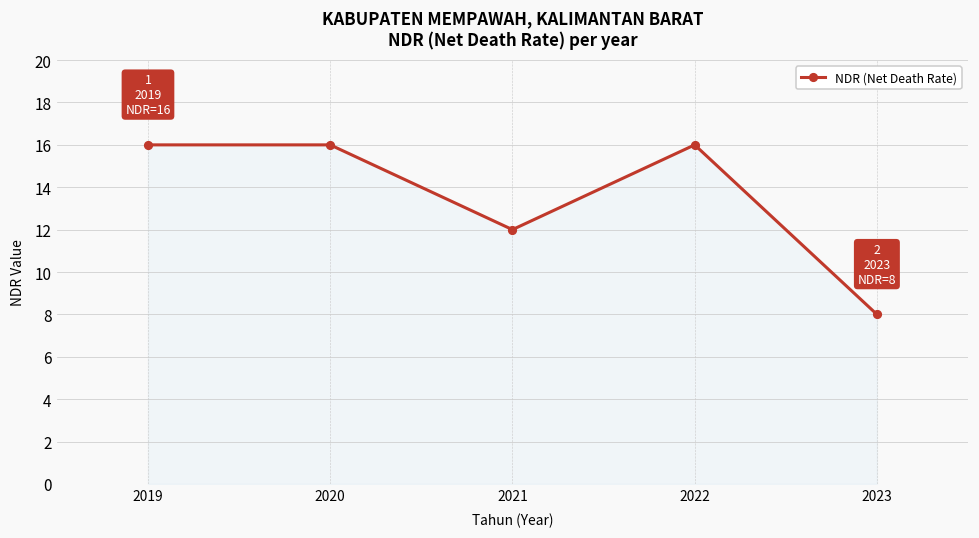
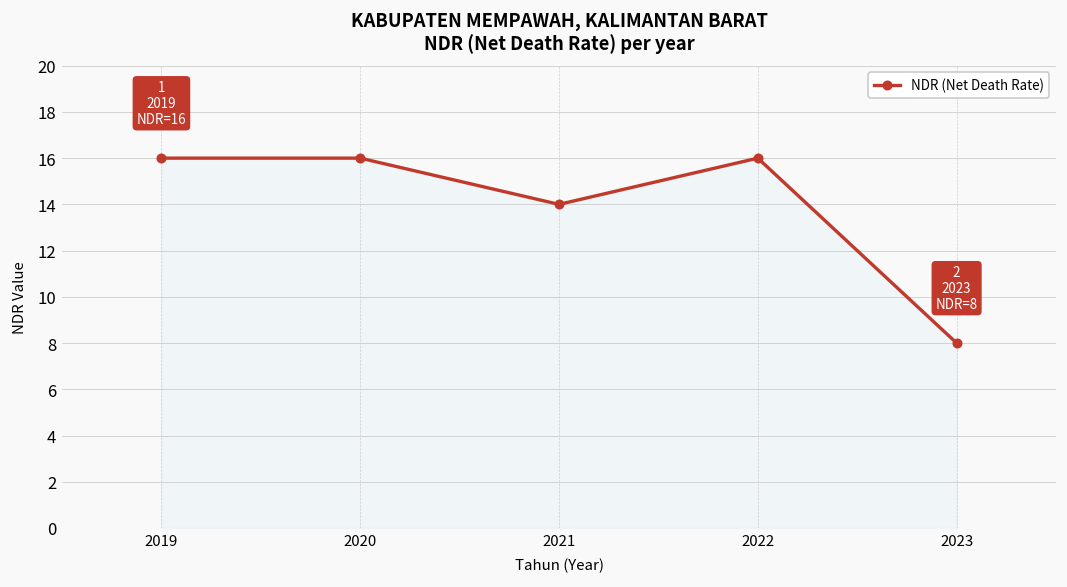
  {
    "2019": 16,
    "2020": 16,
-   "2021": 12,
+   "2021": 14,
    "2022": 16,
    "2023": 8
  }
